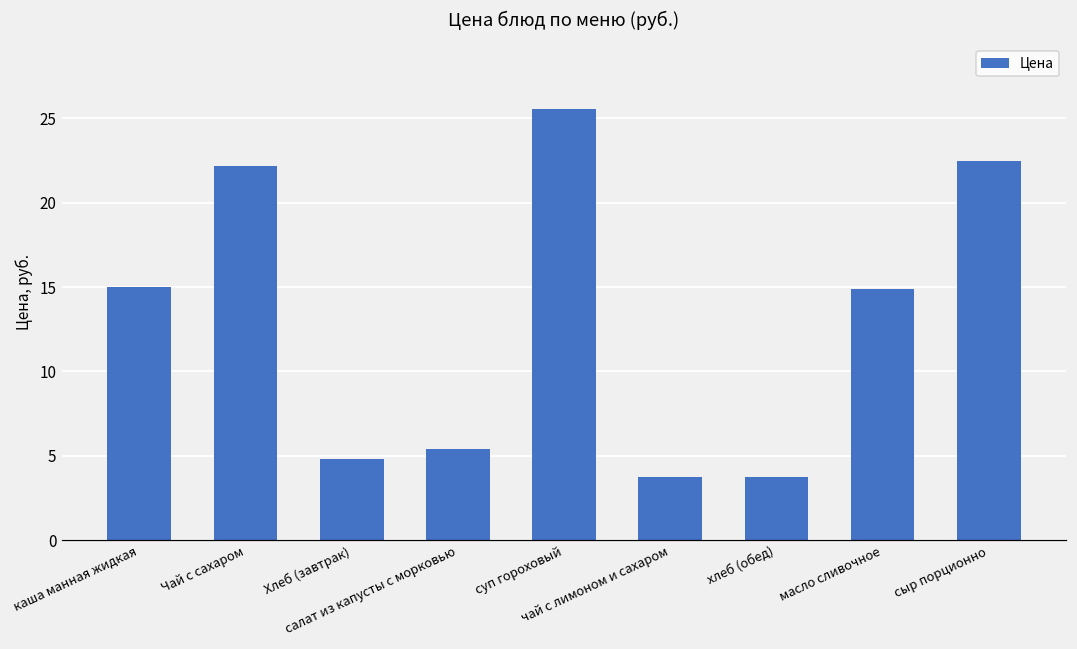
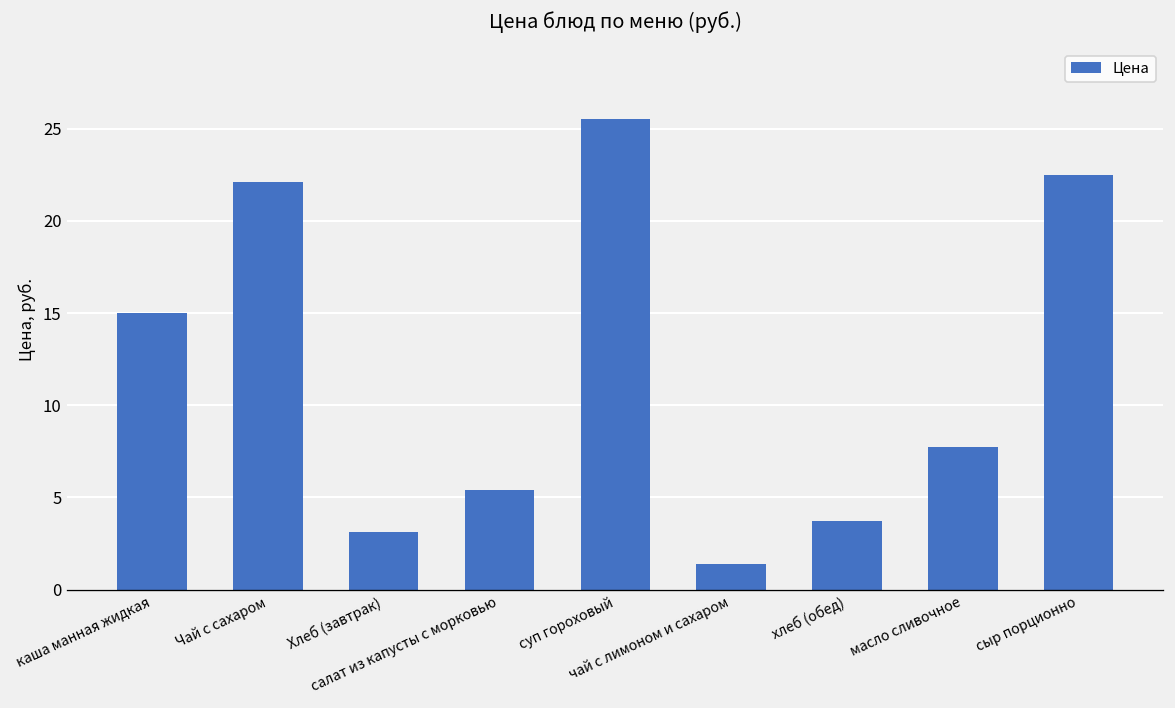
  {
    "каша манная жидкая": 15.0,
    "Чай с сахаром": 22.1,
-   "Хлеб (завтрак)": 4.8,
+   "Хлеб (завтрак)": 3.1,
    "салат из капусты с морковью": 5.4,
    "суп гороховый": 25.5,
-   "чай с лимоном и сахаром": 3.7,
+   "чай с лимоном и сахаром": 1.4,
    "хлеб (обед)": 3.7,
-   "масло сливочное": 14.9,
+   "масло сливочное": 7.8,
    "сыр порционно": 22.5
  }
